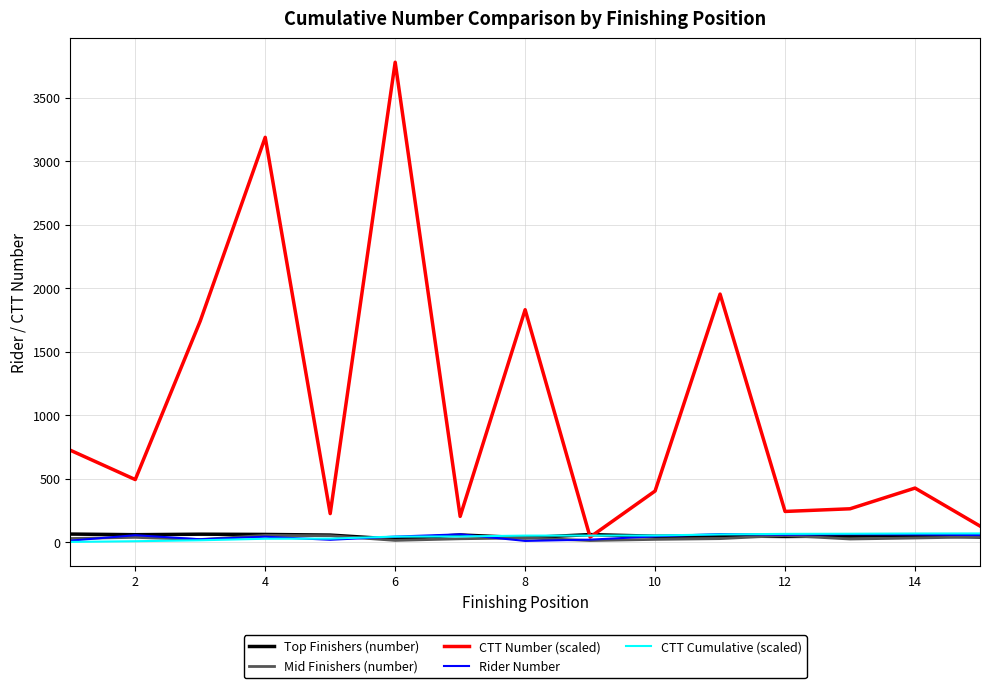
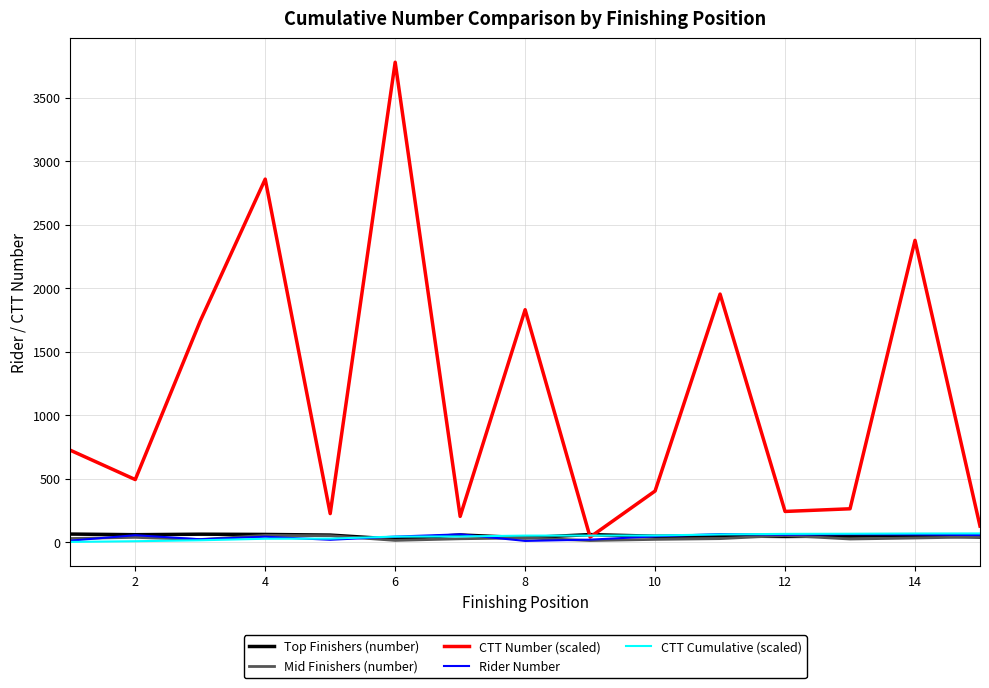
  {
    "Mid Finishers (number)": {
      "10": 20
    },
    "CTT Number (scaled)": {
      "2": 490,
-     "4": 3190,
+     "4": 2860,
      "6": 3780,
      "8": 1830,
      "10": 400,
      "12": 240,
-     "14": 430
+     "14": 2380
    },
    "Rider Number": {
      "8": 10
    },
    "CTT Cumulative (scaled)": {
      "2": 10
    }
  }
